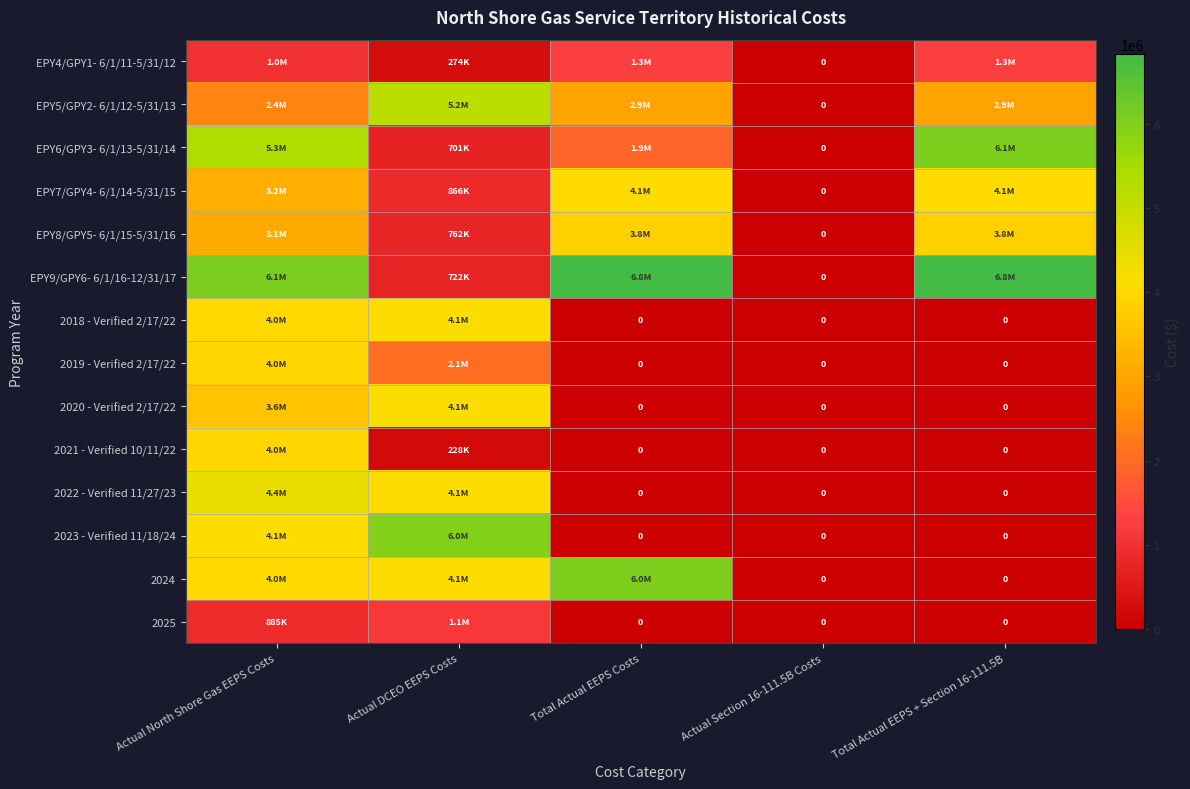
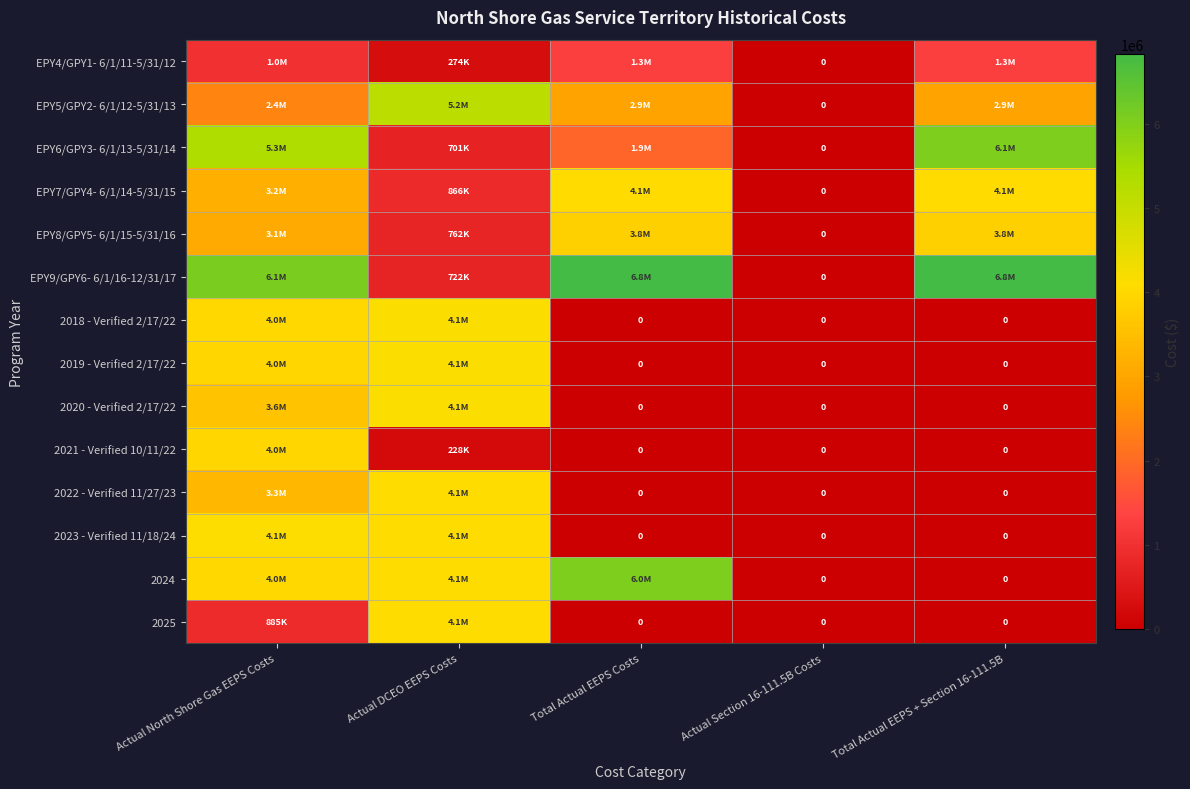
  {
    "EPY4/GPY1- 6/1/11-5/31/12": {
      "Actual North Shore Gas EEPS Costs": "1.0M",
      "Actual DCEO EEPS Costs": "274K",
      "Total Actual EEPS Costs": "1.3M",
      "Actual Section 16-111.5B Costs": "0",
      "Total Actual EEPS + Section 16-111.5B": "1.3M"
    },
    "EPY5/GPY2- 6/1/12-5/31/13": {
      "Actual North Shore Gas EEPS Costs": "2.4M",
      "Actual DCEO EEPS Costs": "5.2M",
      "Total Actual EEPS Costs": "2.9M",
      "Actual Section 16-111.5B Costs": "0",
      "Total Actual EEPS + Section 16-111.5B": "2.9M"
    },
    "EPY6/GPY3- 6/1/13-5/31/14": {
      "Actual North Shore Gas EEPS Costs": "5.3M",
      "Actual DCEO EEPS Costs": "701K",
      "Total Actual EEPS Costs": "1.9M",
      "Actual Section 16-111.5B Costs": "0",
      "Total Actual EEPS + Section 16-111.5B": "6.1M"
    },
    "EPY7/GPY4- 6/1/14-5/31/15": {
      "Actual North Shore Gas EEPS Costs": "3.2M",
      "Actual DCEO EEPS Costs": "866K",
      "Total Actual EEPS Costs": "4.1M",
      "Actual Section 16-111.5B Costs": "0",
      "Total Actual EEPS + Section 16-111.5B": "4.1M"
    },
    "EPY8/GPY5- 6/1/15-5/31/16": {
      "Actual North Shore Gas EEPS Costs": "3.1M",
      "Actual DCEO EEPS Costs": "762K",
      "Total Actual EEPS Costs": "3.8M",
      "Actual Section 16-111.5B Costs": "0",
      "Total Actual EEPS + Section 16-111.5B": "3.8M"
    },
    "EPY9/GPY6- 6/1/16-12/31/17": {
      "Actual North Shore Gas EEPS Costs": "6.1M",
      "Actual DCEO EEPS Costs": "722K",
      "Total Actual EEPS Costs": "6.8M",
      "Actual Section 16-111.5B Costs": "0",
      "Total Actual EEPS + Section 16-111.5B": "6.8M"
    },
    "2018 - Verified 2/17/22": {
      "Actual North Shore Gas EEPS Costs": "4.0M",
      "Actual DCEO EEPS Costs": "4.1M",
      "Total Actual EEPS Costs": "0",
      "Actual Section 16-111.5B Costs": "0",
      "Total Actual EEPS + Section 16-111.5B": "0"
    },
    "2019 - Verified 2/17/22": {
      "Actual North Shore Gas EEPS Costs": "4.0M",
-     "Actual DCEO EEPS Costs": "2.1M",
+     "Actual DCEO EEPS Costs": "4.1M",
      "Total Actual EEPS Costs": "0",
      "Actual Section 16-111.5B Costs": "0",
      "Total Actual EEPS + Section 16-111.5B": "0"
    },
    "2020 - Verified 2/17/22": {
      "Actual North Shore Gas EEPS Costs": "3.6M",
      "Actual DCEO EEPS Costs": "4.1M",
      "Total Actual EEPS Costs": "0",
      "Actual Section 16-111.5B Costs": "0",
      "Total Actual EEPS + Section 16-111.5B": "0"
    },
    "2021 - Verified 10/11/22": {
      "Actual North Shore Gas EEPS Costs": "4.0M",
      "Actual DCEO EEPS Costs": "228K",
      "Total Actual EEPS Costs": "0",
      "Actual Section 16-111.5B Costs": "0",
      "Total Actual EEPS + Section 16-111.5B": "0"
    },
    "2022 - Verified 11/27/23": {
-     "Actual North Shore Gas EEPS Costs": "4.4M",
+     "Actual North Shore Gas EEPS Costs": "3.3M",
      "Actual DCEO EEPS Costs": "4.1M",
      "Total Actual EEPS Costs": "0",
      "Actual Section 16-111.5B Costs": "0",
      "Total Actual EEPS + Section 16-111.5B": "0"
    },
    "2023 - Verified 11/18/24": {
      "Actual North Shore Gas EEPS Costs": "4.1M",
-     "Actual DCEO EEPS Costs": "6.0M",
+     "Actual DCEO EEPS Costs": "4.1M",
      "Total Actual EEPS Costs": "0",
      "Actual Section 16-111.5B Costs": "0",
      "Total Actual EEPS + Section 16-111.5B": "0"
    },
    "2024": {
      "Actual North Shore Gas EEPS Costs": "4.0M",
      "Actual DCEO EEPS Costs": "4.1M",
      "Total Actual EEPS Costs": "6.0M",
      "Actual Section 16-111.5B Costs": "0",
      "Total Actual EEPS + Section 16-111.5B": "0"
    },
    "2025": {
      "Actual North Shore Gas EEPS Costs": "885K",
-     "Actual DCEO EEPS Costs": "1.1M",
+     "Actual DCEO EEPS Costs": "4.1M",
      "Total Actual EEPS Costs": "0",
      "Actual Section 16-111.5B Costs": "0",
      "Total Actual EEPS + Section 16-111.5B": "0"
    }
  }
